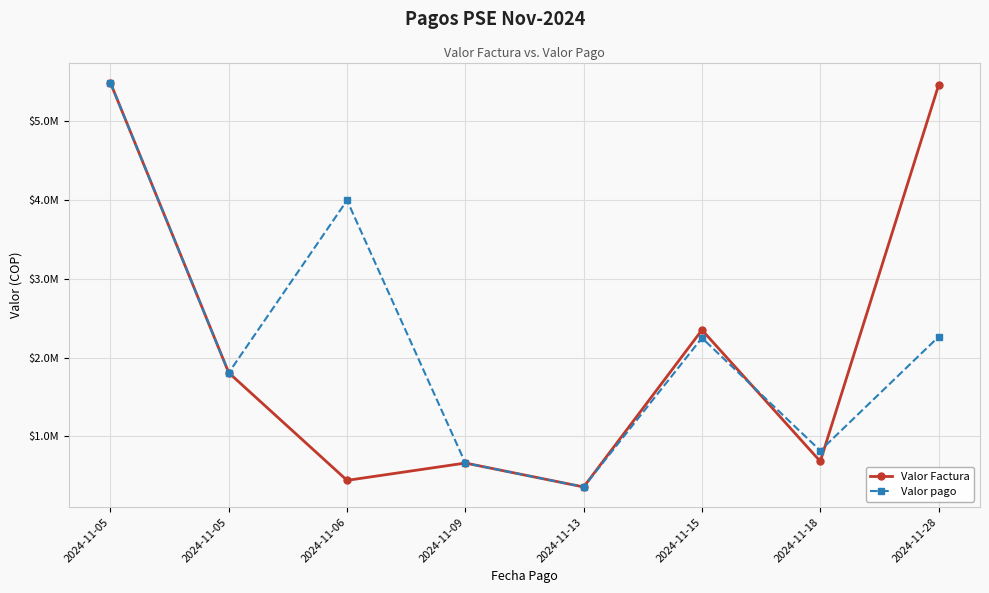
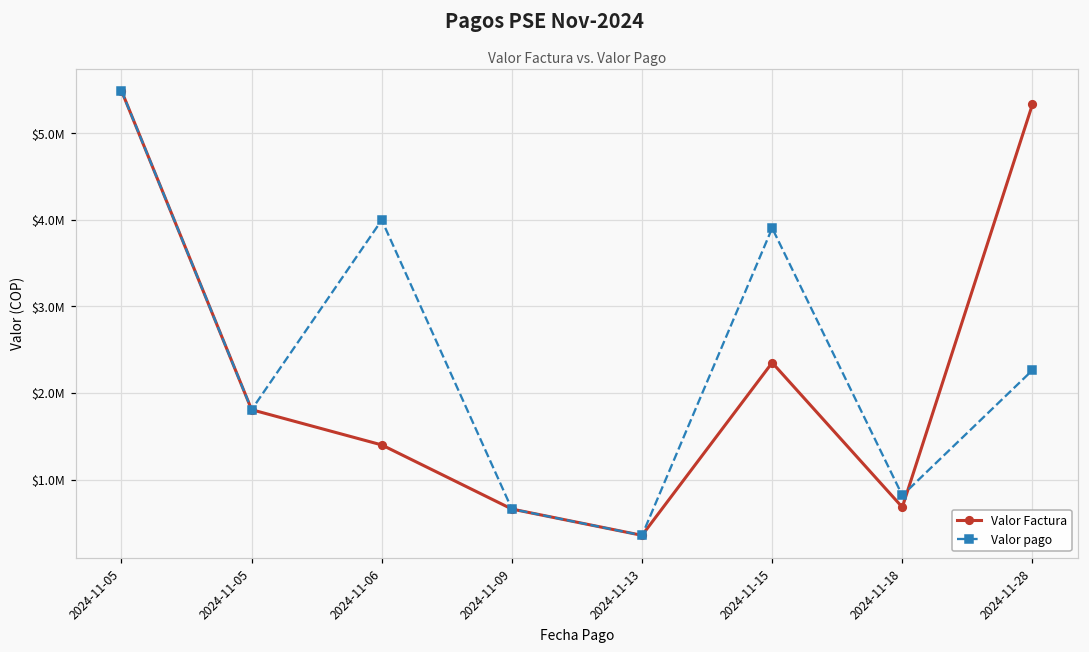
  {
    "Valor Factura": {
-     "2024-11-06": "$400000",
+     "2024-11-06": "$1400000",
      "2024-11-15": "$2400000",
      "2024-11-18": "$700000",
-     "2024-11-28": "$5500000"
+     "2024-11-28": "$5300000"
    },
    "Valor pago": {
      "2024-11-06": "$4000000",
-     "2024-11-15": "$2200000",
+     "2024-11-15": "$3900000",
      "2024-11-18": "$800000",
      "2024-11-28": "$2300000"
    }
  }
